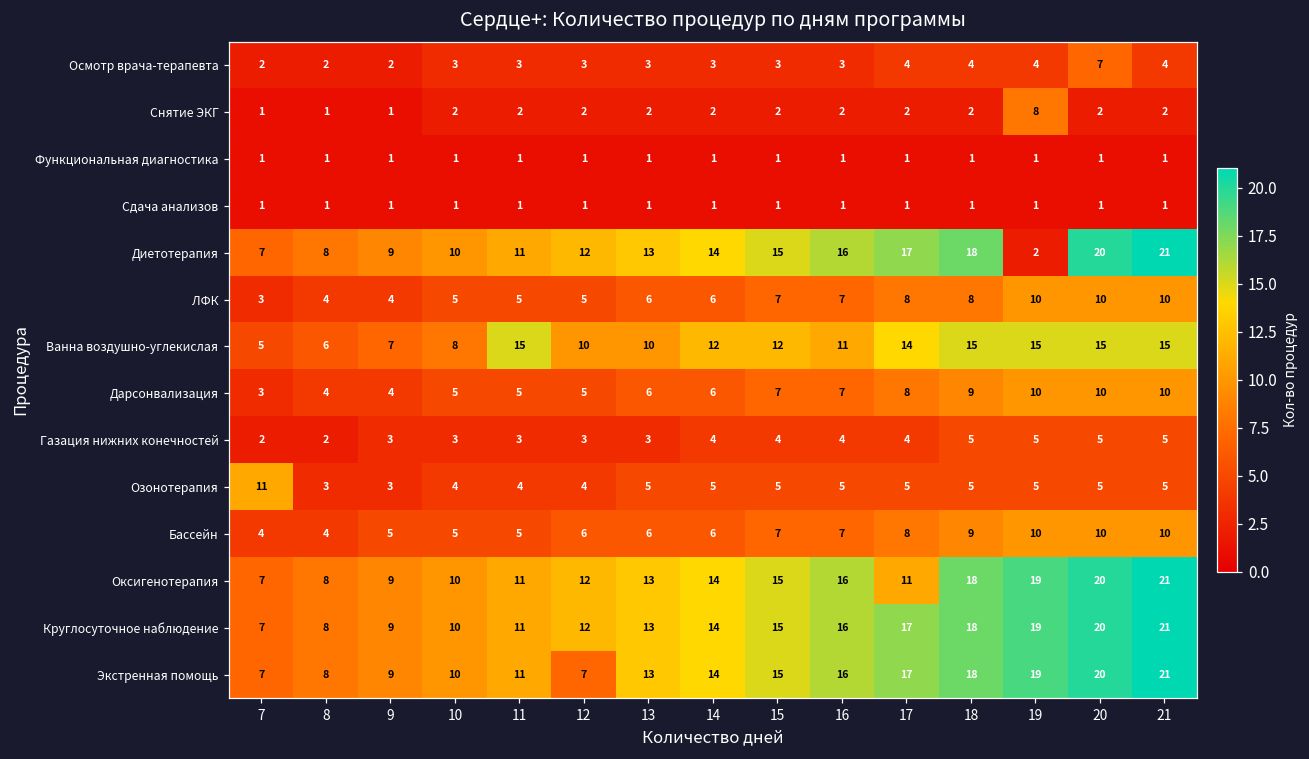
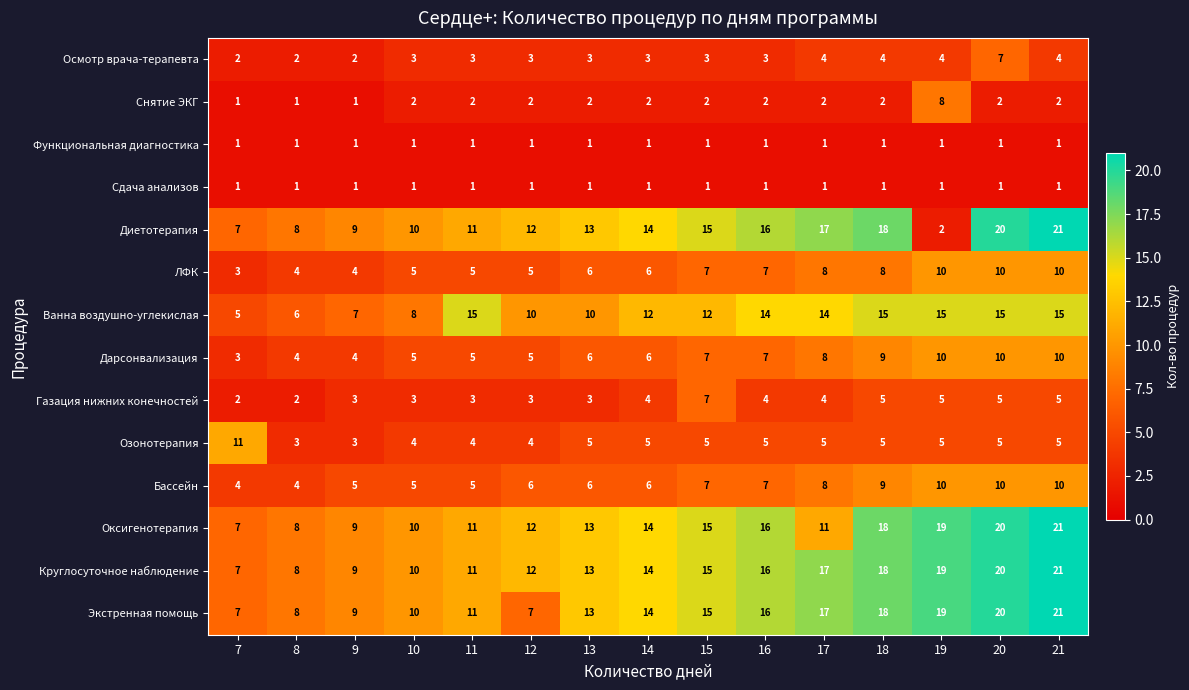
  {
    "Ванна воздушно-углекислая": {
      "7": 5,
      "8": 6,
      "9": 7,
      "10": 8,
      "11": 15,
      "12": 10,
      "13": 10,
      "14": 12,
      "15": 12,
-     "16": 11,
+     "16": 14,
      "17": 14,
      "18": 15,
      "19": 15,
      "20": 15,
      "21": 15
    },
    "Газация нижних конечностей": {
      "7": 2,
      "8": 2,
      "9": 3,
      "10": 3,
      "11": 3,
      "12": 3,
      "13": 3,
      "14": 4,
-     "15": 4,
+     "15": 7,
      "16": 4,
      "17": 4,
      "18": 5,
      "19": 5,
      "20": 5,
      "21": 5
    }
  }
